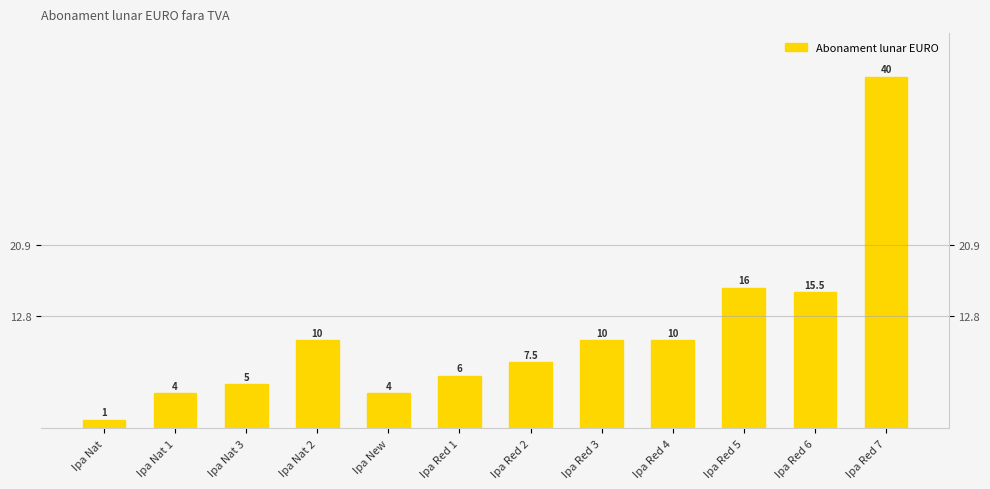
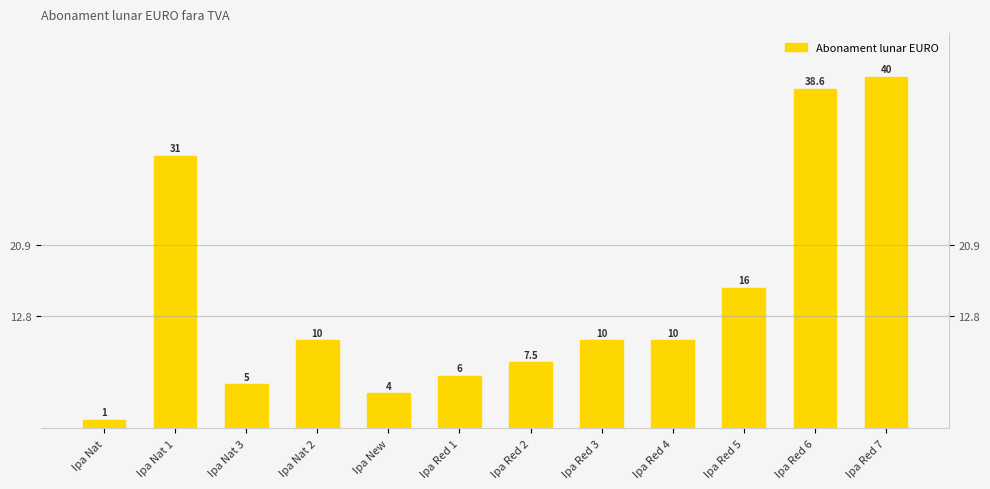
  {
    "Ipa Nat": 1,
-   "Ipa Nat 1": 4,
+   "Ipa Nat 1": 31,
    "Ipa Nat 3": 5,
    "Ipa Nat 2": 10,
    "Ipa New": 4,
    "Ipa Red 1": 6,
    "Ipa Red 2": 7.5,
    "Ipa Red 3": 10,
    "Ipa Red 4": 10,
    "Ipa Red 5": 16,
-   "Ipa Red 6": 15.5,
+   "Ipa Red 6": 38.6,
    "Ipa Red 7": 40
  }
